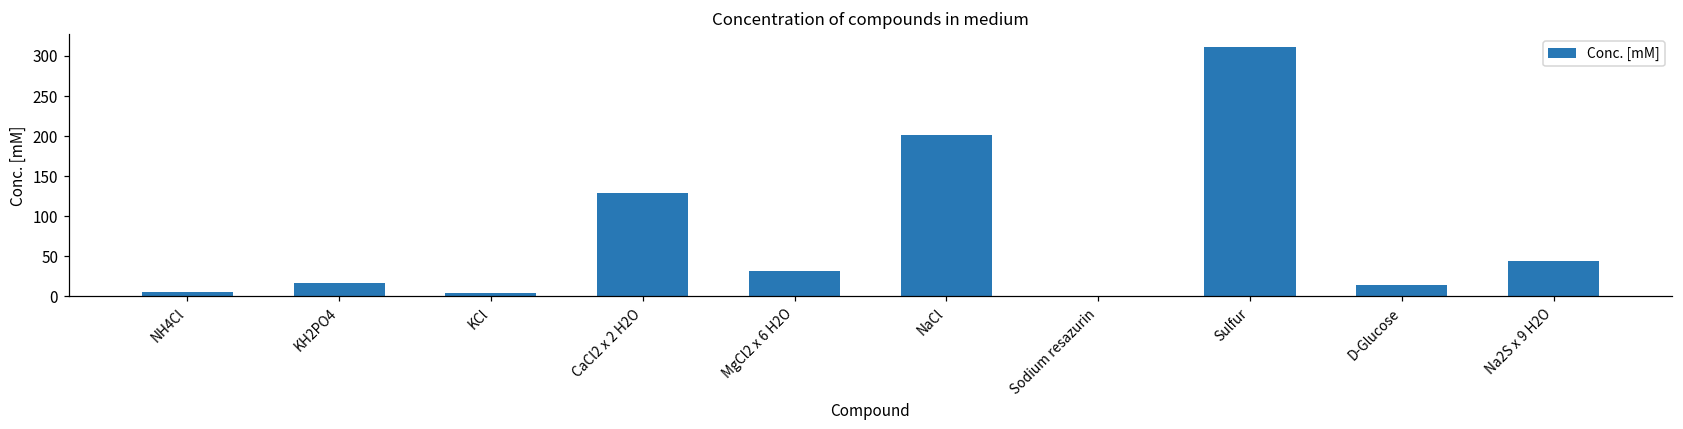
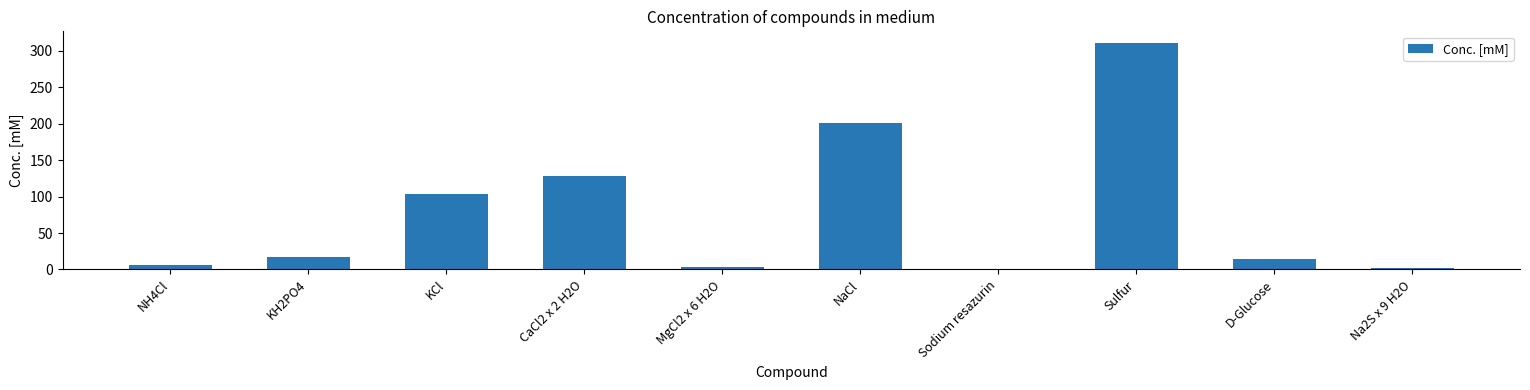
  {
    "NH4Cl": 10,
    "KH2PO4": 20,
-   "KCl": 0,
+   "KCl": 100,
    "CaCl2 x 2 H2O": 130,
-   "MgCl2 x 6 H2O": 30,
+   "MgCl2 x 6 H2O": 0,
    "NaCl": 200,
    "Sulfur": 310,
    "D-Glucose": 10,
-   "Na2S x 9 H2O": 40
+   "Na2S x 9 H2O": 0
  }
